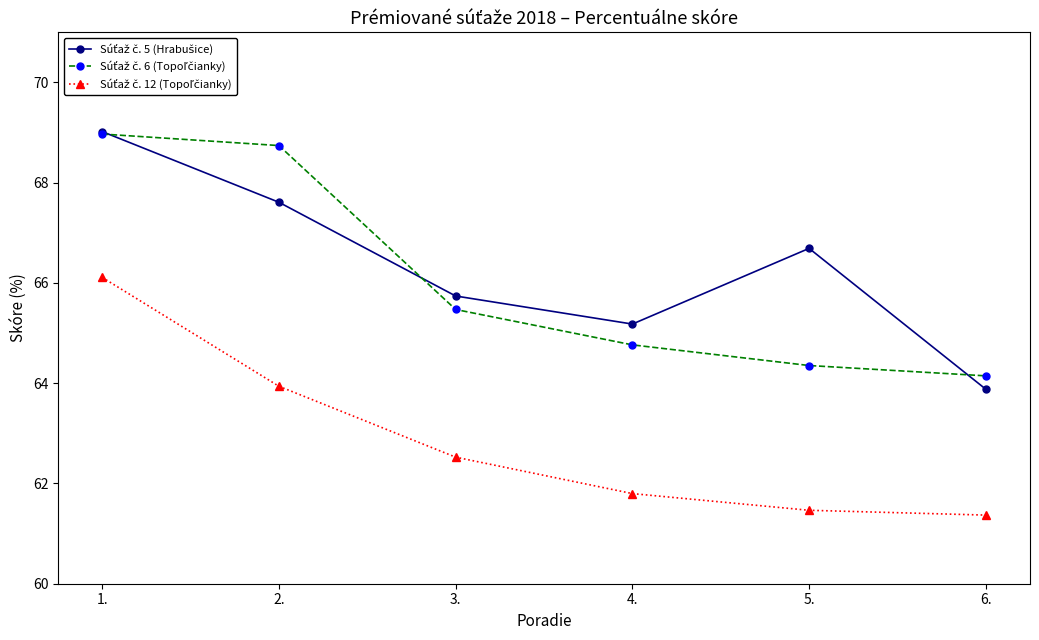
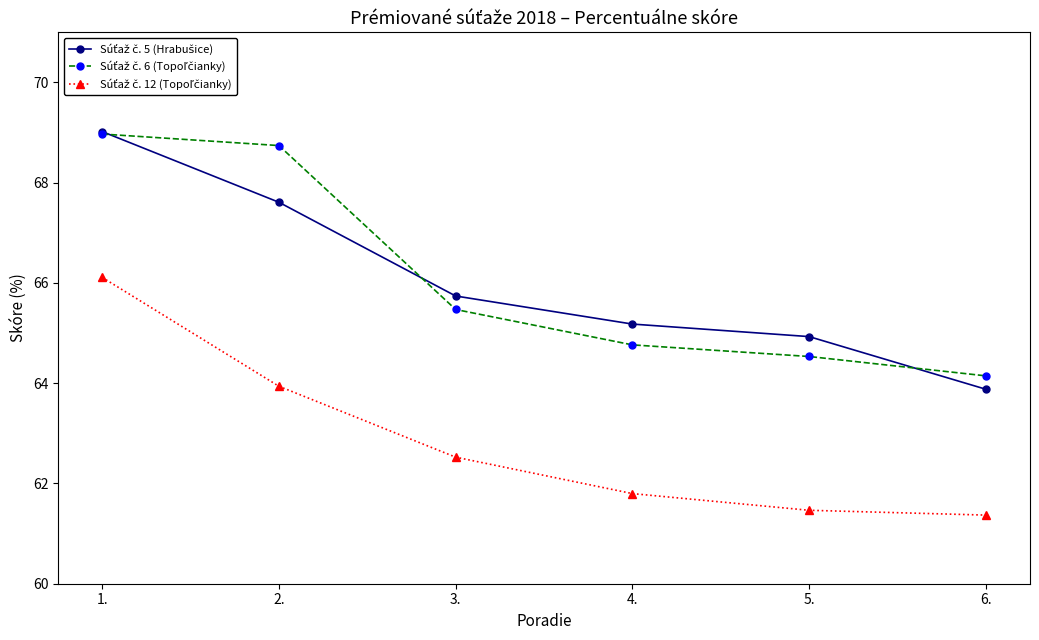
  {
    "Súťaž č. 5 (Hrabušice)": {
      "2.": 67.6,
      "3.": 65.7,
      "4.": 65.2,
-     "5.": 66.7,
+     "5.": 64.9,
      "6.": 63.9
    },
    "Súťaž č. 6 (Topoľčianky)": {
      "2.": 68.7,
      "3.": 65.5,
      "4.": 64.8,
-     "5.": 64.4,
+     "5.": 64.5,
      "6.": 64.1
    },
    "Súťaž č. 12 (Topoľčianky)": {
      "1.": 66.1,
      "2.": 63.9,
      "3.": 62.5,
      "4.": 61.8,
      "5.": 61.5,
      "6.": 61.4
    }
  }
